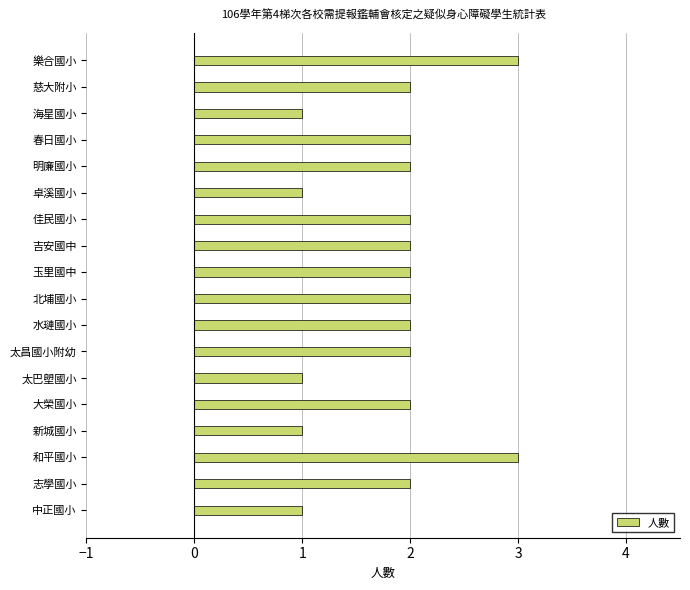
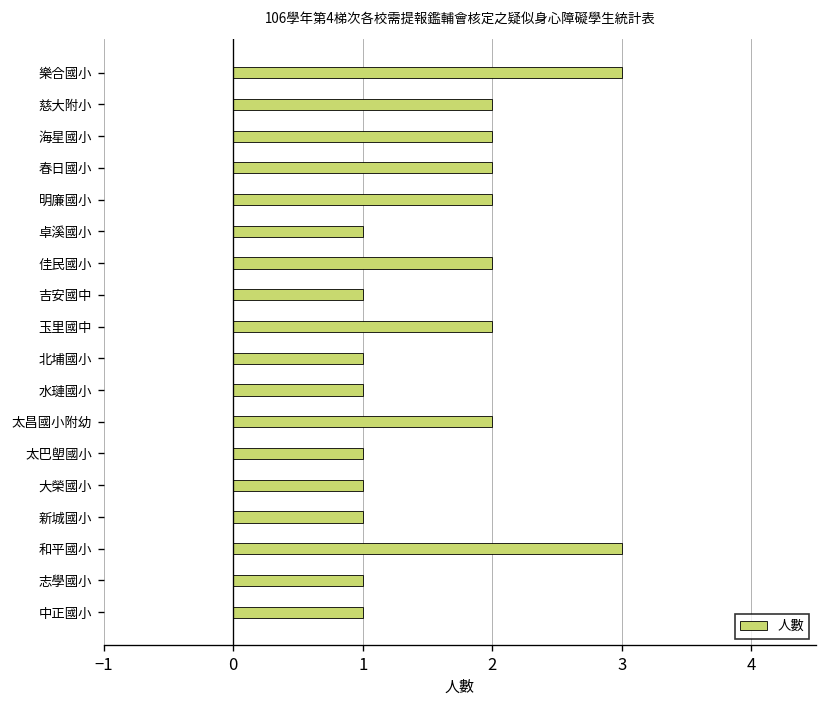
  {
    "樂合國小": 3,
    "慈大附小": 2,
-   "海星國小": 1,
+   "海星國小": 2,
    "春日國小": 2,
    "明廉國小": 2,
    "卓溪國小": 1,
    "佳民國小": 2,
-   "吉安國中": 2,
+   "吉安國中": 1,
    "玉里國中": 2,
-   "北埔國小": 2,
-   "水璉國小": 2,
+   "北埔國小": 1,
+   "水璉國小": 1,
    "太昌國小附幼": 2,
    "太巴塱國小": 1,
-   "大榮國小": 2,
+   "大榮國小": 1,
    "新城國小": 1,
    "和平國小": 3,
-   "志學國小": 2,
+   "志學國小": 1,
    "中正國小": 1
  }
